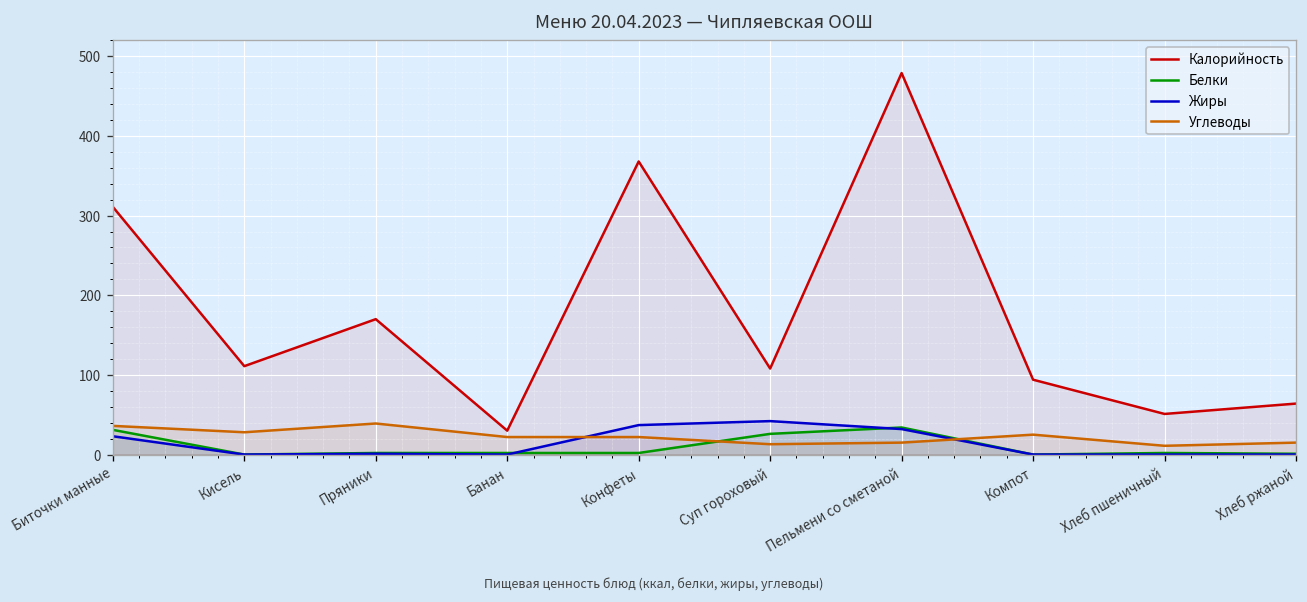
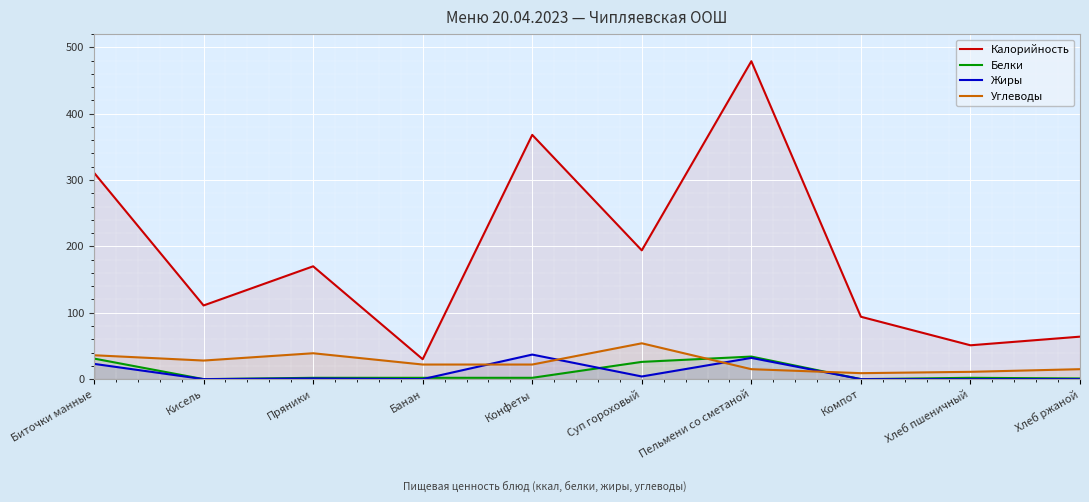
  {
    "Калорийность": {
      "Биточки манные": 310,
      "Кисель": 110,
      "Пряники": 170,
      "Банан": 30,
      "Конфеты": 370,
-     "Суп гороховый": 110,
+     "Суп гороховый": 190,
      "Пельмени со сметаной": 480,
      "Компот": 90,
      "Хлеб пшеничный": 50,
      "Хлеб ржаной": 60
    },
    "Белки": {
      "Биточки манные": 30,
      "Конфеты": 0,
      "Суп гороховый": 30
    },
    "Жиры": {
      "Биточки манные": 20,
      "Конфеты": 40,
-     "Суп гороховый": 40
+     "Суп гороховый": 0
    },
    "Углеводы": {
      "Биточки манные": 40,
      "Кисель": 30,
      "Пряники": 40,
      "Банан": 20,
      "Конфеты": 20,
-     "Суп гороховый": 10,
+     "Суп гороховый": 50,
      "Пельмени со сметаной": 20,
-     "Компот": 30,
+     "Компот": 10,
      "Хлеб пшеничный": 10,
      "Хлеб ржаной": 20
    }
  }
